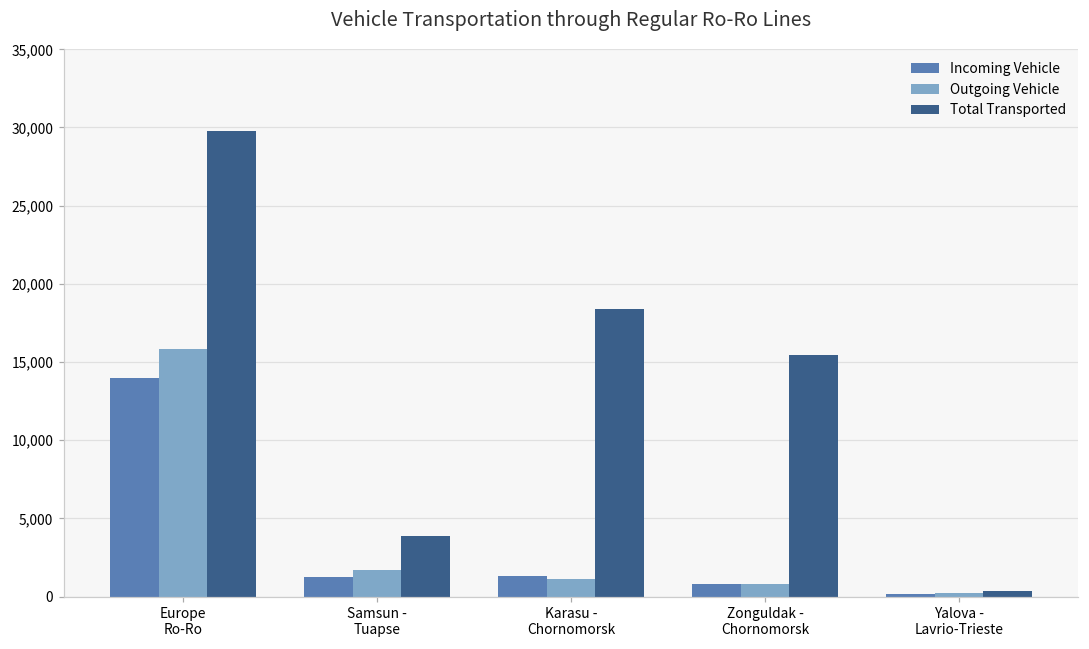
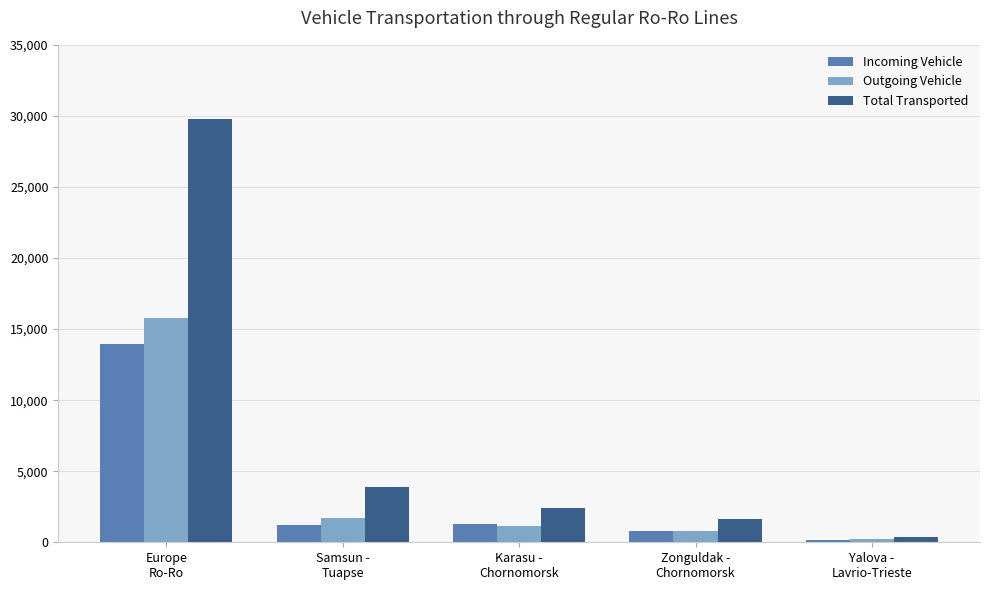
  {
    "Total Transported": {
      "Europe Ro-Ro": "29,800",
      "Samsun - Tuapse": "3,900",
-     "Karasu - Chornomorsk": "18,400",
-     "Zonguldak - Chornomorsk": "15,400",
+     "Karasu - Chornomorsk": "2,400",
+     "Zonguldak - Chornomorsk": "1,600",
      "Yalova - Lavrio-Trieste": "300"
    }
  }
